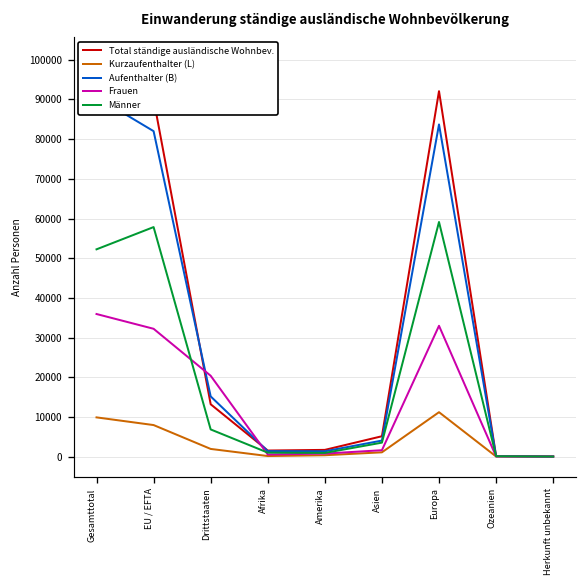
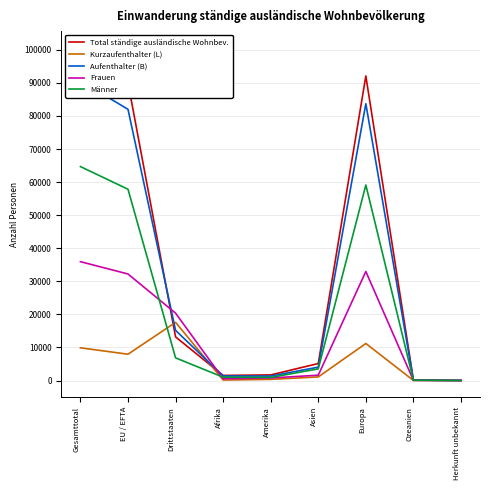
  {
    "Total ständige ausländische Wohnbev.": {
      "Drittstaaten": 13000,
      "Asien": 5000,
      "Europa": 92000
    },
    "Kurzaufenthalter (L)": {
      "Gesamttotal": 10000,
      "EU / EFTA": 8000,
-     "Drittstaaten": 2000,
+     "Drittstaaten": 18000,
      "Europa": 11000
    },
    "Aufenthalter (B)": {
      "EU / EFTA": 82000,
      "Drittstaaten": 15000,
      "Europa": 84000
    },
    "Frauen": {
      "Gesamttotal": 36000,
      "EU / EFTA": 32000,
      "Drittstaaten": 20000,
      "Europa": 33000
    },
    "Männer": {
-     "Gesamttotal": 52000,
+     "Gesamttotal": 65000,
      "EU / EFTA": 58000,
      "Drittstaaten": 7000,
      "Europa": 59000
    }
  }
